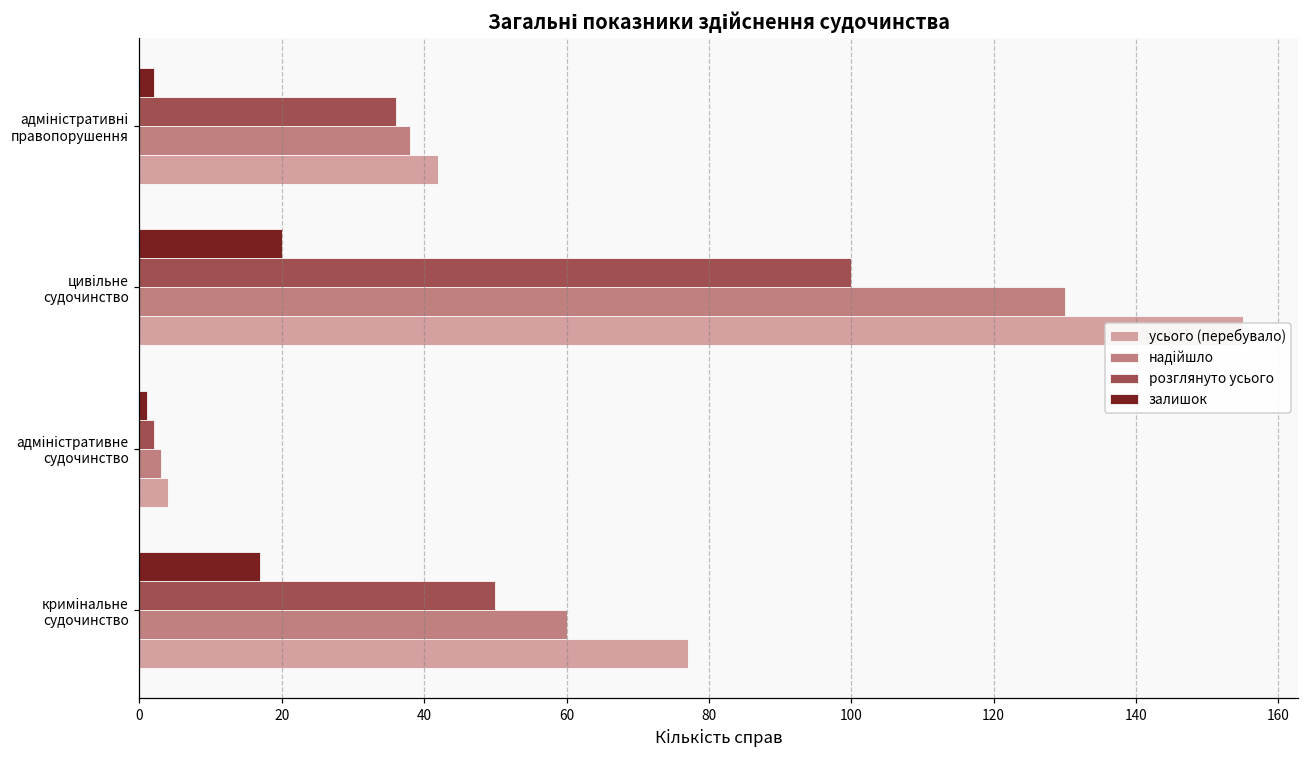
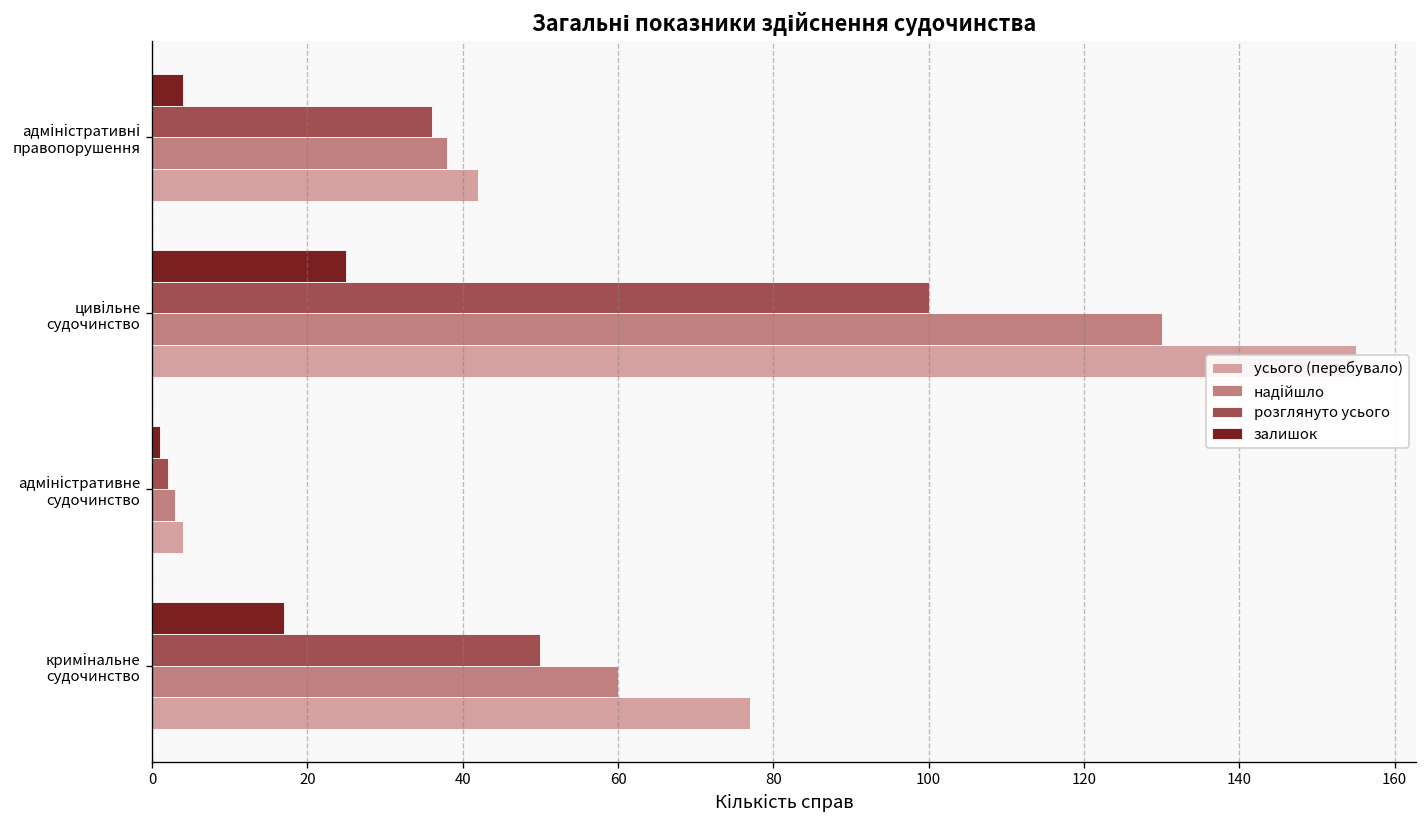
  {
    "розглянуто усього": {
      "адміністративні правопорушення": 36,
      "цивільне судочинство": 100,
      "адміністративне судочинство": 2,
      "кримінальне судочинство": 50
    },
    "залишок": {
-     "адміністративні правопорушення": 2,
-     "цивільне судочинство": 20,
+     "адміністративні правопорушення": 4,
+     "цивільне судочинство": 25,
      "адміністративне судочинство": 1,
      "кримінальне судочинство": 17
    }
  }
